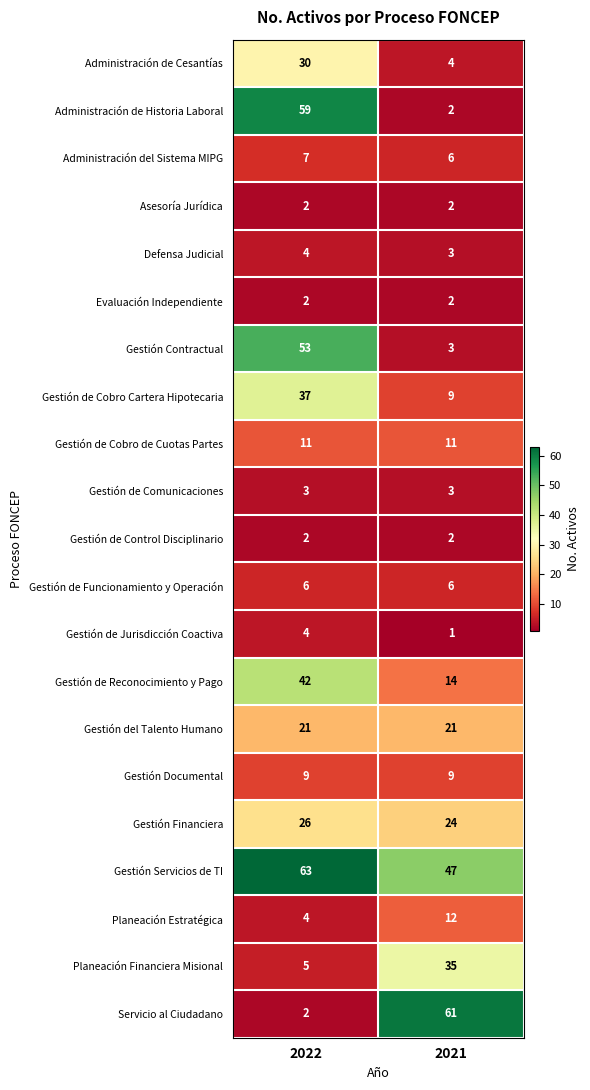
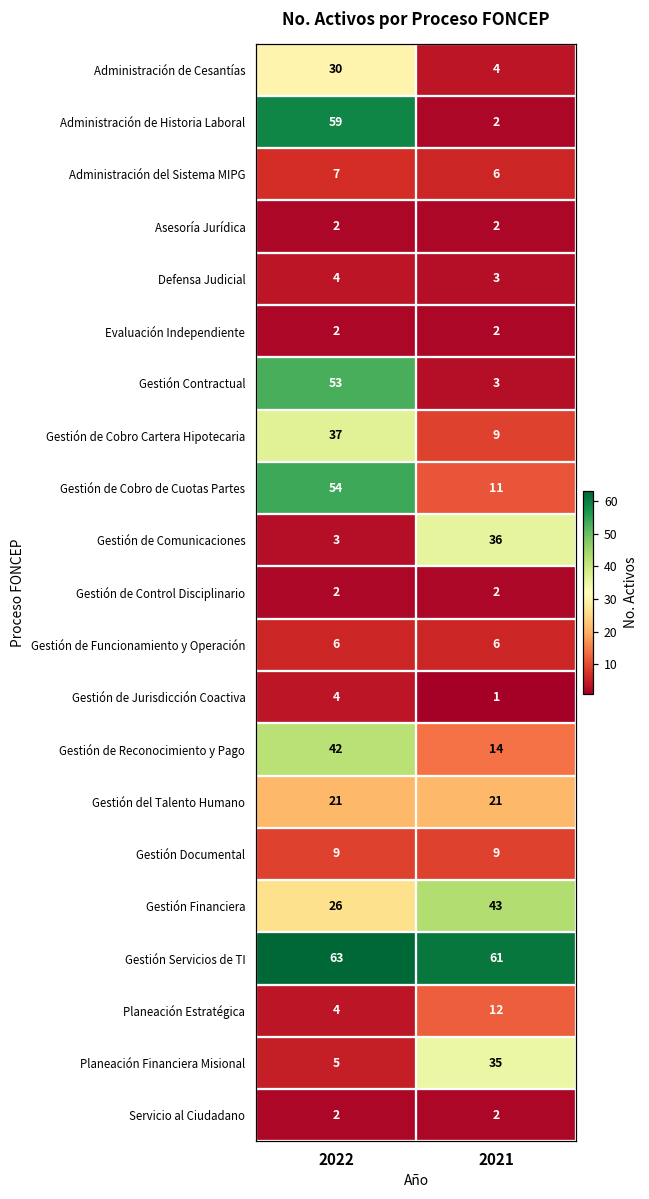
  {
    "Administración de Cesantías": {
      "2022": 30,
      "2021": 4
    },
    "Administración de Historia Laboral": {
      "2022": 59,
      "2021": 2
    },
    "Administración del Sistema MIPG": {
      "2022": 7,
      "2021": 6
    },
    "Asesoría Jurídica": {
      "2022": 2,
      "2021": 2
    },
    "Defensa Judicial": {
      "2022": 4,
      "2021": 3
    },
    "Evaluación Independiente": {
      "2022": 2,
      "2021": 2
    },
    "Gestión Contractual": {
      "2022": 53,
      "2021": 3
    },
    "Gestión de Cobro Cartera Hipotecaria": {
      "2022": 37,
      "2021": 9
    },
    "Gestión de Cobro de Cuotas Partes": {
-     "2022": 11,
+     "2022": 54,
      "2021": 11
    },
    "Gestión de Comunicaciones": {
      "2022": 3,
-     "2021": 3
+     "2021": 36
    },
    "Gestión de Control Disciplinario": {
      "2022": 2,
      "2021": 2
    },
    "Gestión de Funcionamiento y Operación": {
      "2022": 6,
      "2021": 6
    },
    "Gestión de Jurisdicción Coactiva": {
      "2022": 4,
      "2021": 1
    },
    "Gestión de Reconocimiento y Pago": {
      "2022": 42,
      "2021": 14
    },
    "Gestión del Talento Humano": {
      "2022": 21,
      "2021": 21
    },
    "Gestión Documental": {
      "2022": 9,
      "2021": 9
    },
    "Gestión Financiera": {
      "2022": 26,
-     "2021": 24
+     "2021": 43
    },
    "Gestión Servicios de TI": {
      "2022": 63,
-     "2021": 47
+     "2021": 61
    },
    "Planeación Estratégica": {
      "2022": 4,
      "2021": 12
    },
    "Planeación Financiera Misional": {
      "2022": 5,
      "2021": 35
    },
    "Servicio al Ciudadano": {
      "2022": 2,
-     "2021": 61
+     "2021": 2
    }
  }
